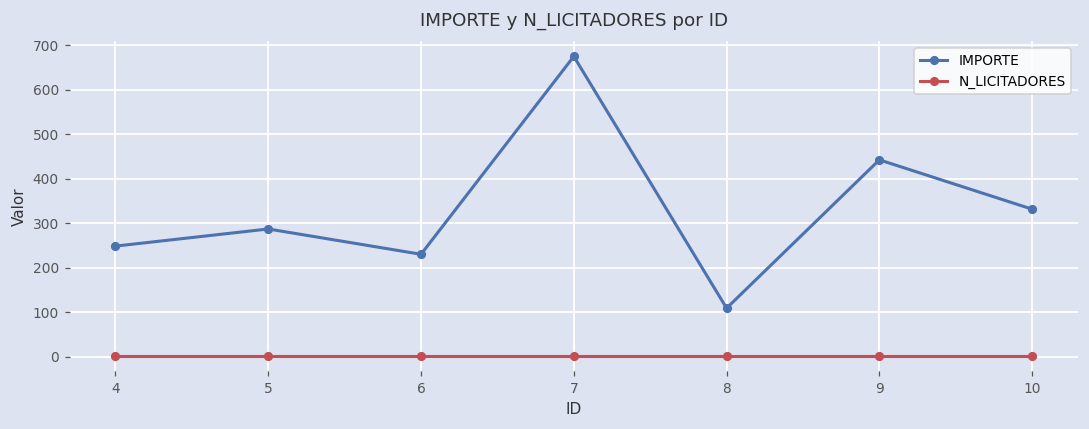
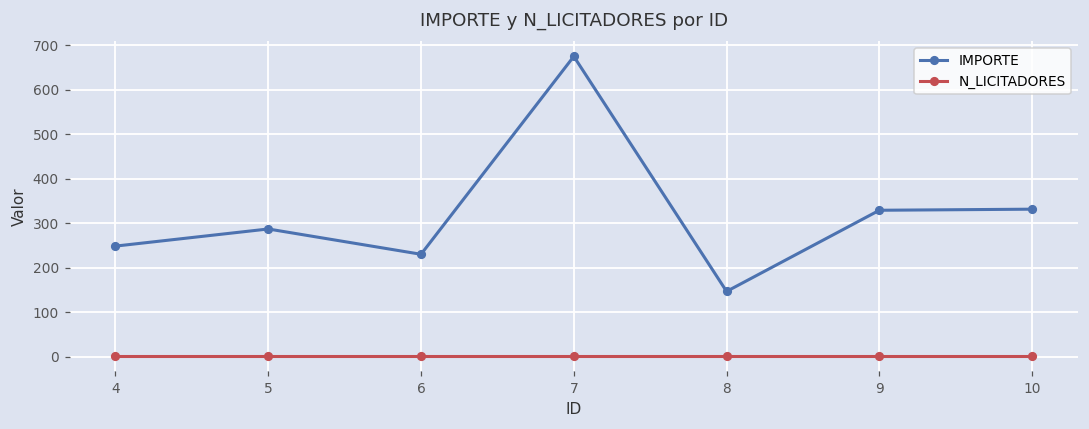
  {
    "IMPORTE": {
      "4": 250,
      "5": 290,
      "6": 230,
      "7": 680,
-     "8": 110,
-     "9": 440,
+     "8": 150,
+     "9": 330,
      "10": 330
    },
    "N_LICITADORES": {
      "4": 0,
      "5": 0,
      "6": 0,
      "7": 0,
      "8": 0,
      "9": 0,
      "10": 0
    }
  }
